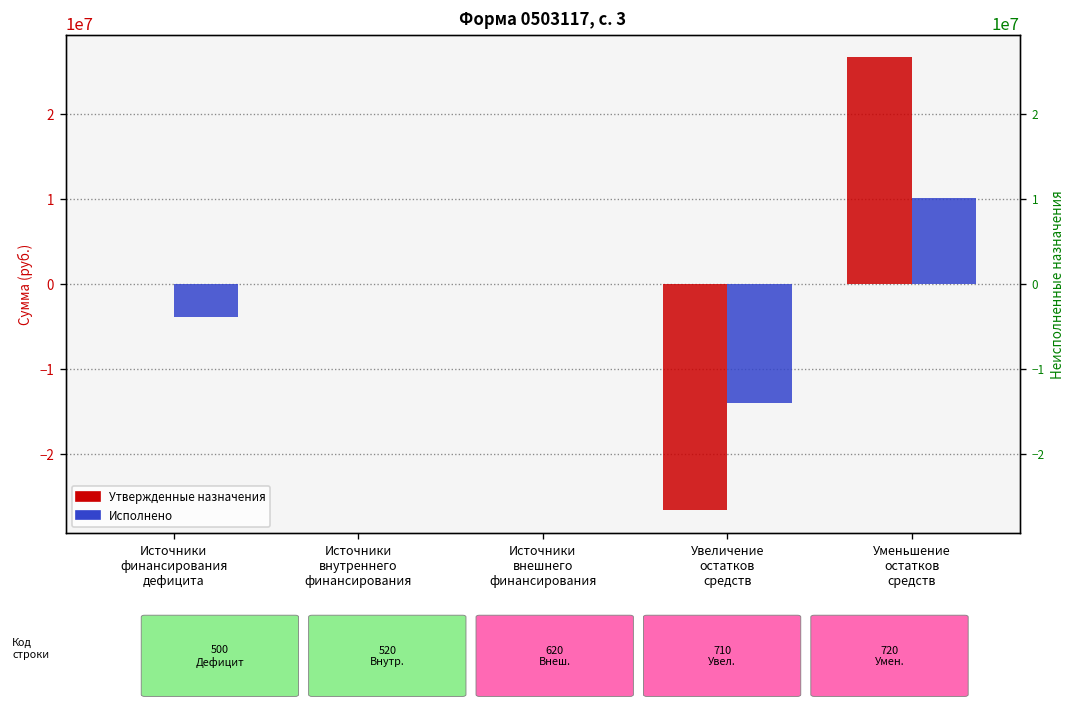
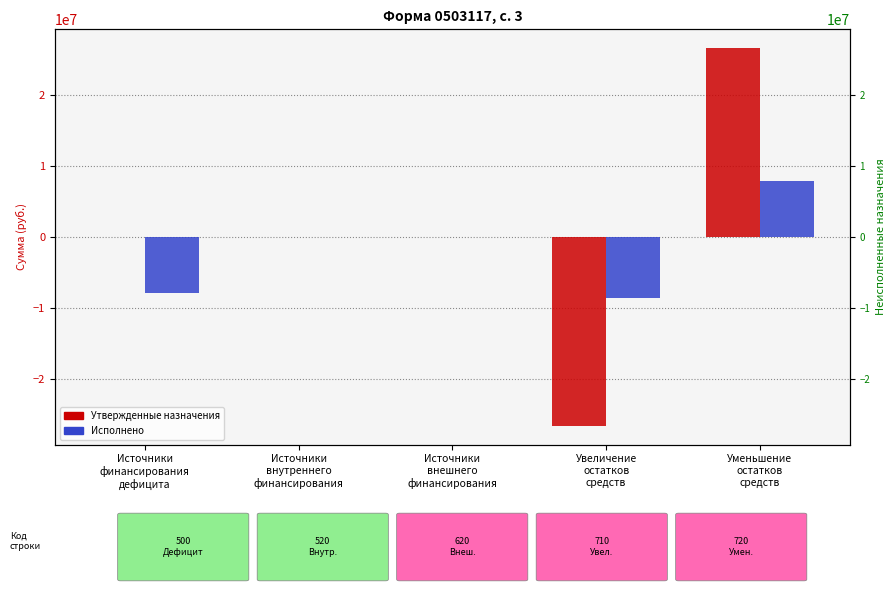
  {
    "Утвержденные назначения": {
      "Источники финансирования дефицита": 0,
      "Источники внутреннего финансирования": 0,
      "Источники внешнего финансирования": 0,
      "Увеличение остатков средств": -27000000,
      "Уменьшение остатков средств": 27000000
    },
    "Исполнено": {
-     "Источники финансирования дефицита": -4000000,
+     "Источники финансирования дефицита": -8000000,
      "Источники внутреннего финансирования": 0,
      "Источники внешнего финансирования": 0,
-     "Увеличение остатков средств": -14000000,
-     "Уменьшение остатков средств": 10000000
+     "Увеличение остатков средств": -9000000,
+     "Уменьшение остатков средств": 8000000
    }
  }
